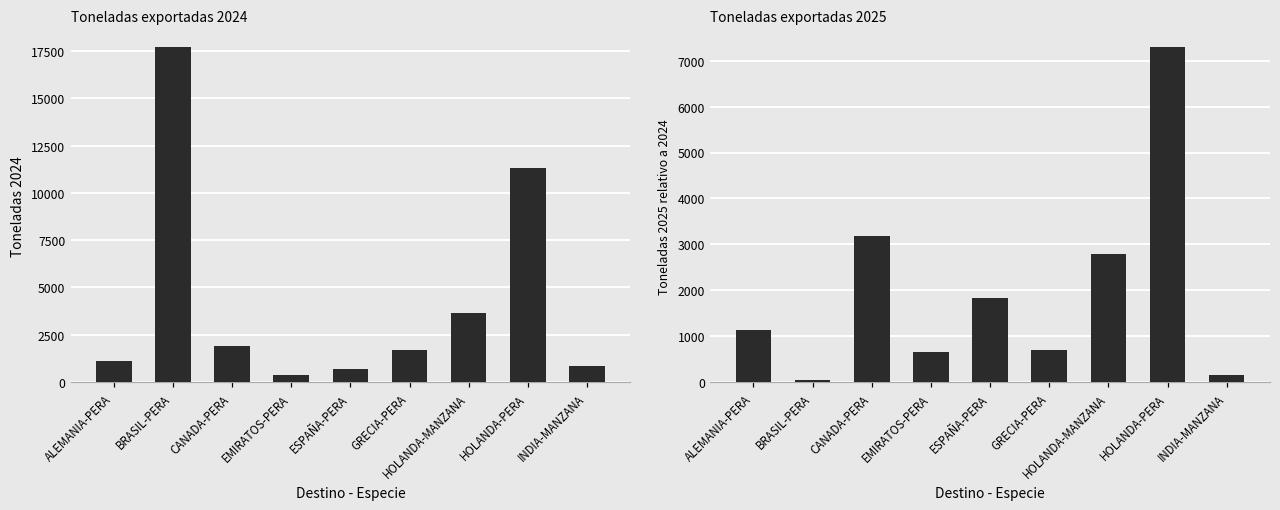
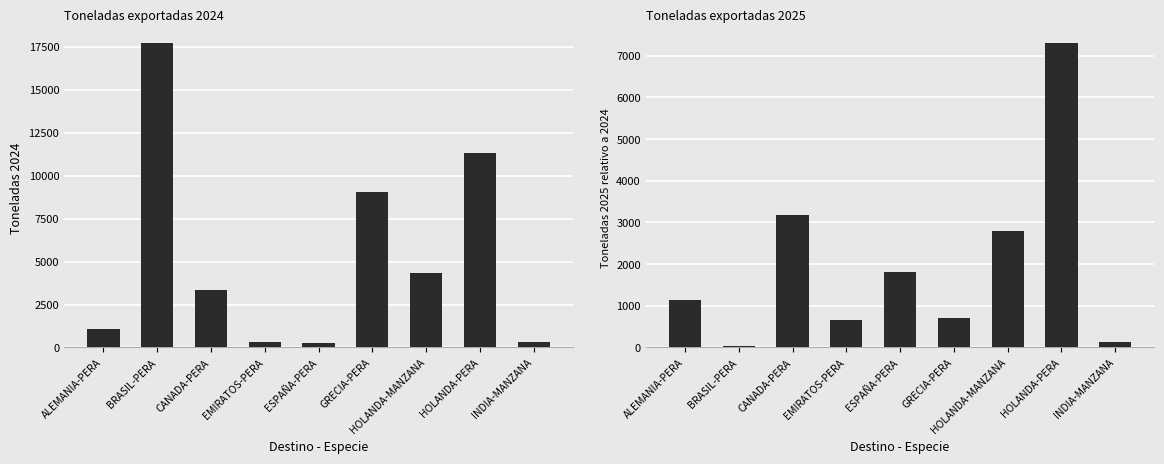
  {
    "Toneladas exportadas 2024": {
      "ALEMANIA-PERA": 1100,
      "BRASIL-PERA": 17700,
-     "CANADA-PERA": 1900,
+     "CANADA-PERA": 3300,
      "EMIRATOS-PERA": 300,
-     "ESPAÑA-PERA": 700,
-     "GRECIA-PERA": 1700,
-     "HOLANDA-MANZANA": 3600,
+     "ESPAÑA-PERA": 200,
+     "GRECIA-PERA": 9100,
+     "HOLANDA-MANZANA": 4300,
      "HOLANDA-PERA": 11300,
-     "INDIA-MANZANA": 800
+     "INDIA-MANZANA": 300
    },
    "Toneladas exportadas 2025": {
      "ALEMANIA-PERA": 1100,
      "CANADA-PERA": 3200,
      "EMIRATOS-PERA": 700,
      "ESPAÑA-PERA": 1800,
      "GRECIA-PERA": 700,
      "HOLANDA-MANZANA": 2800,
      "HOLANDA-PERA": 7300,
      "INDIA-MANZANA": 100
    }
  }
